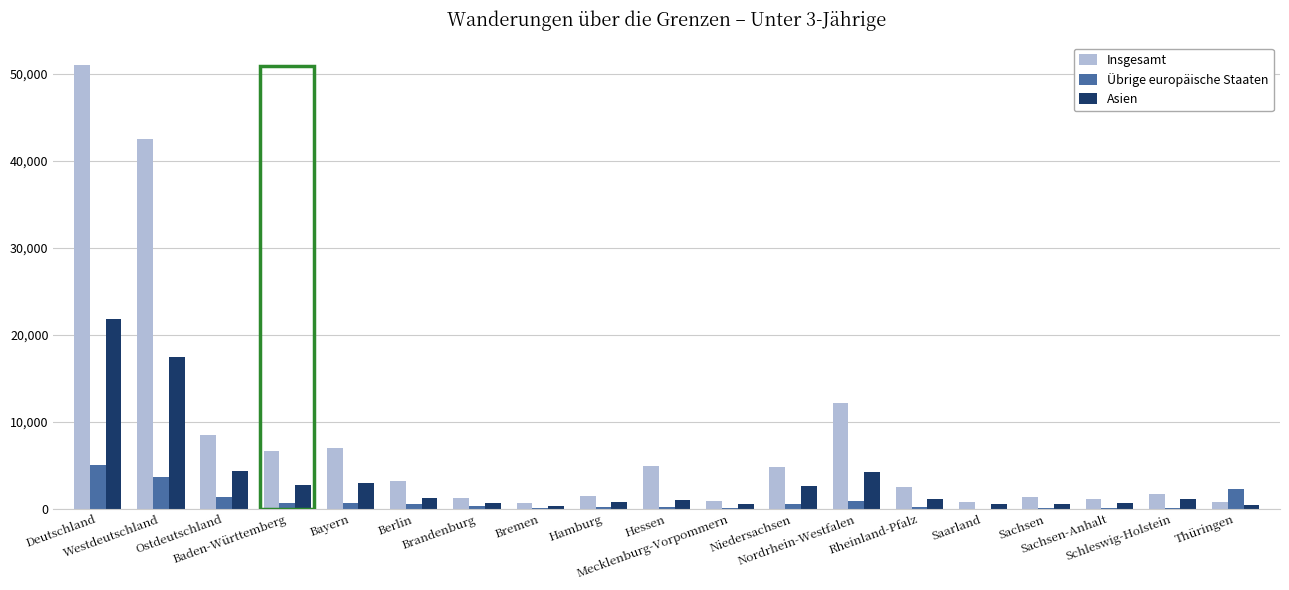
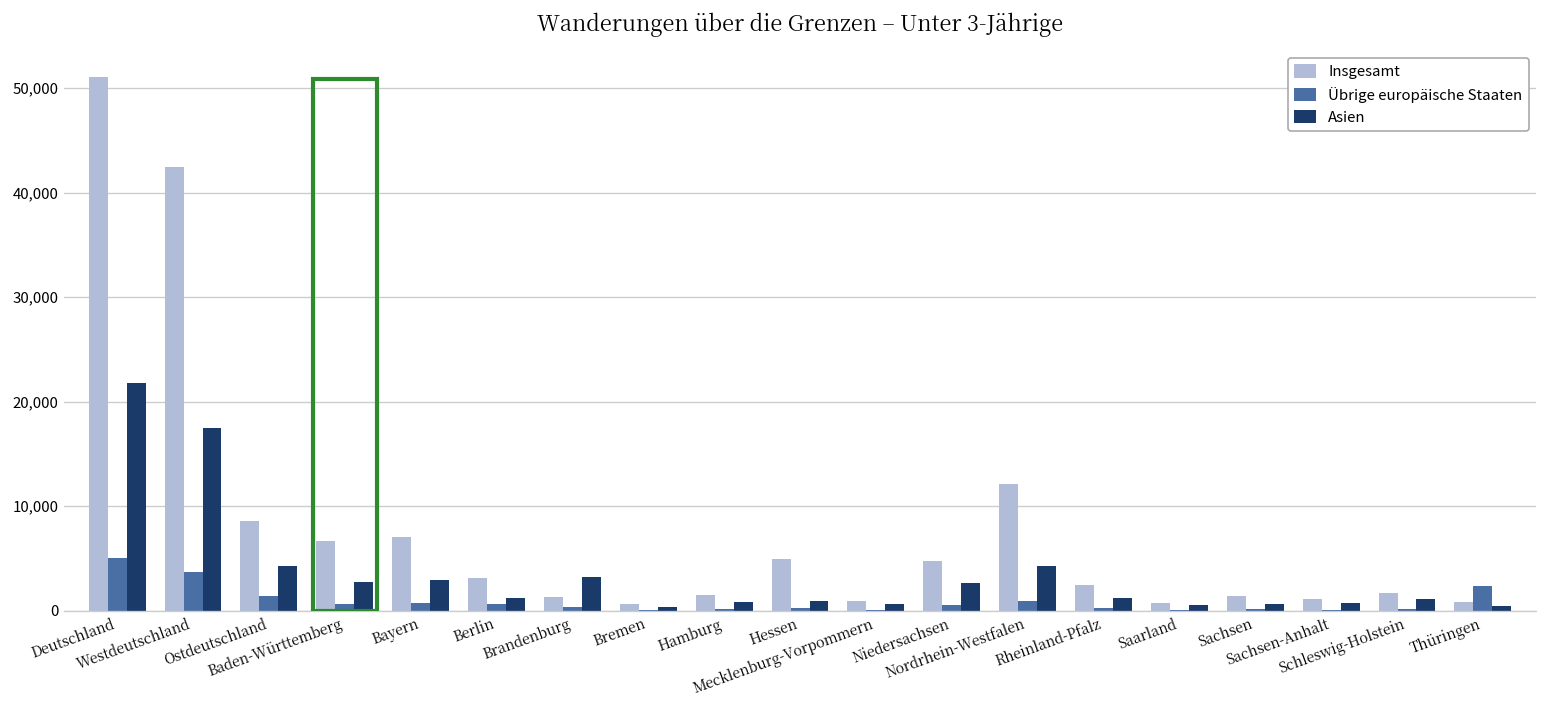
  {
    "Insgesamt": {
      "Deutschland": "51,000",
      "Westdeutschland": "43,000",
      "Ostdeutschland": "9,000",
      "Baden-Württemberg": "7,000",
      "Bayern": "7,000",
      "Berlin": "3,000",
      "Brandenburg": "1,000",
      "Bremen": "1,000",
      "Hamburg": "1,000",
      "Hessen": "5,000",
      "Mecklenburg-Vorpommern": "1,000",
      "Niedersachsen": "5,000",
      "Nordrhein-Westfalen": "12,000",
      "Rheinland-Pfalz": "2,000",
      "Saarland": "1,000",
      "Sachsen": "1,000",
      "Sachsen-Anhalt": "1,000",
      "Schleswig-Holstein": "2,000",
      "Thüringen": "1,000"
    },
    "Übrige europäische Staaten": {
      "Deutschland": "5,000",
      "Westdeutschland": "4,000",
      "Ostdeutschland": "1,000",
      "Baden-Württemberg": "1,000",
      "Bayern": "1,000",
      "Berlin": "1,000",
      "Brandenburg": "0",
      "Niedersachsen": "1,000",
      "Nordrhein-Westfalen": "1,000",
      "Thüringen": "2,000"
    },
    "Asien": {
      "Deutschland": "22,000",
      "Westdeutschland": "17,000",
      "Ostdeutschland": "4,000",
      "Baden-Württemberg": "3,000",
      "Bayern": "3,000",
      "Berlin": "1,000",
-     "Brandenburg": "1,000",
+     "Brandenburg": "3,000",
      "Bremen": "0",
      "Hamburg": "1,000",
      "Hessen": "1,000",
      "Mecklenburg-Vorpommern": "1,000",
      "Niedersachsen": "3,000",
      "Nordrhein-Westfalen": "4,000",
      "Rheinland-Pfalz": "1,000",
      "Saarland": "0",
      "Sachsen": "1,000",
      "Sachsen-Anhalt": "1,000",
      "Schleswig-Holstein": "1,000",
      "Thüringen": "0"
    }
  }
